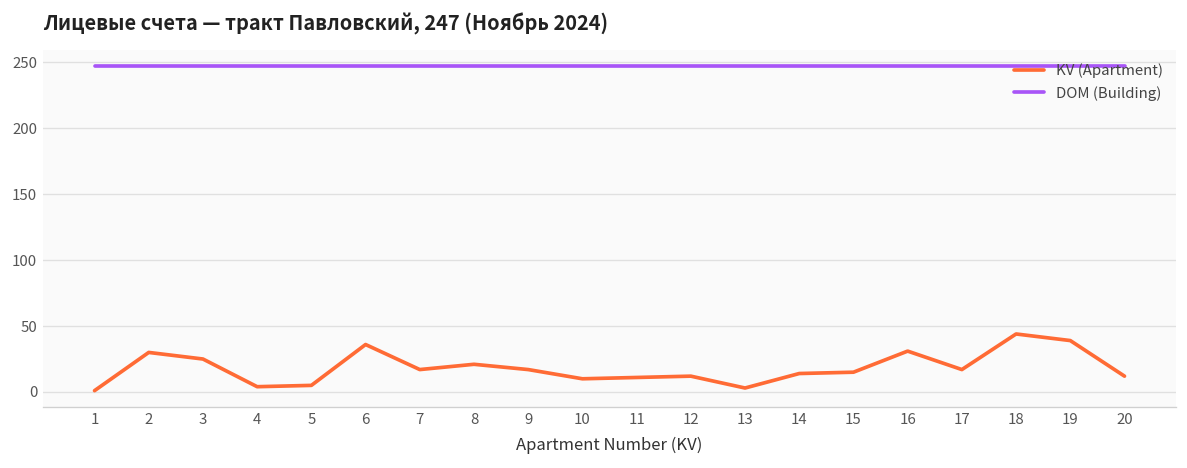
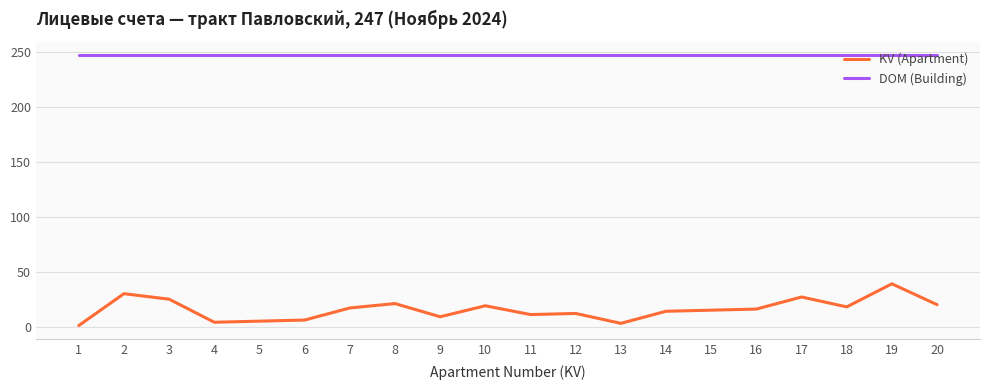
  {
    "KV (Apartment)": {
      "1": 1,
      "2": 30,
      "3": 25,
      "4": 4,
      "5": 5,
-     "6": 36,
+     "6": 6,
      "7": 17,
      "8": 21,
-     "9": 17,
-     "10": 10,
+     "9": 9,
+     "10": 19,
      "11": 11,
      "12": 12,
      "13": 3,
      "14": 14,
      "15": 15,
-     "16": 31,
-     "17": 17,
-     "18": 44,
+     "16": 16,
+     "17": 27,
+     "18": 18,
      "19": 39,
-     "20": 12
+     "20": 20
    },
    "DOM (Building)": {
      "1": 247,
      "2": 247,
      "3": 247,
      "4": 247,
      "5": 247,
      "6": 247,
      "7": 247,
      "8": 247,
      "9": 247,
      "10": 247,
      "11": 247,
      "12": 247,
      "13": 247,
      "14": 247,
      "15": 247,
      "16": 247,
      "17": 247,
      "18": 247,
      "19": 247,
      "20": 247
    }
  }
